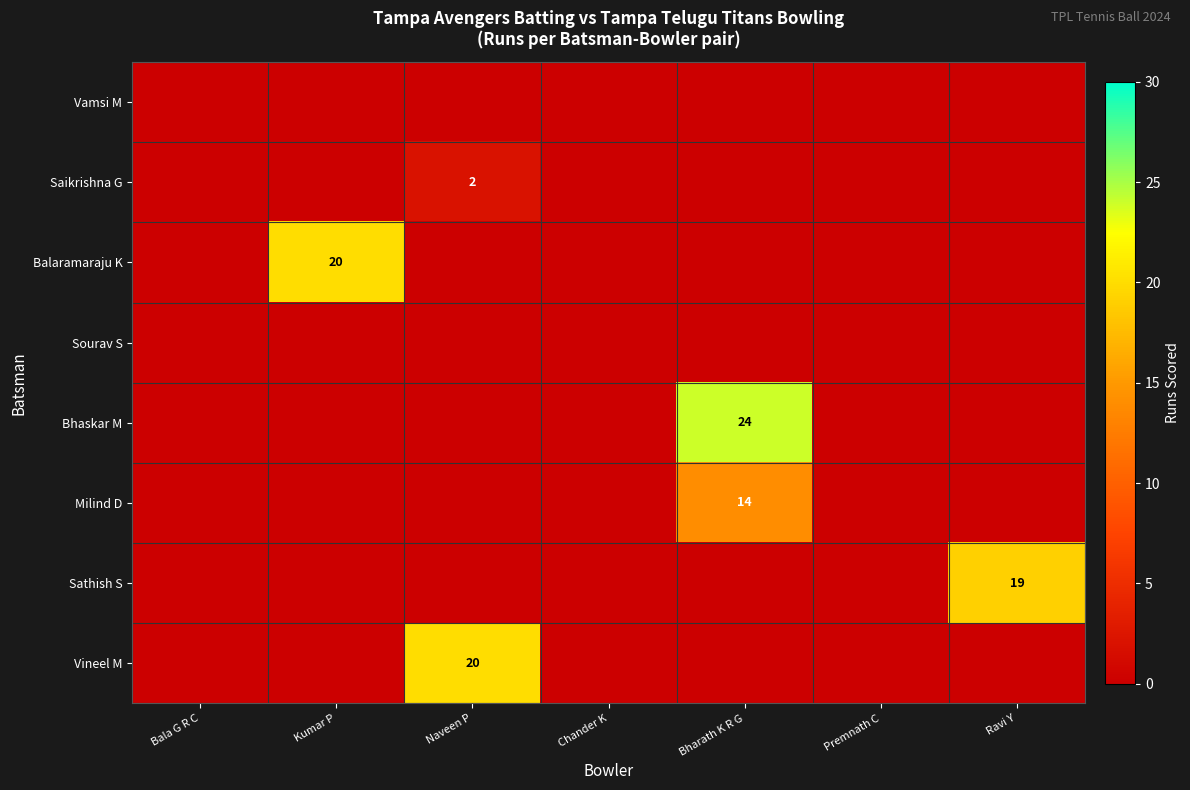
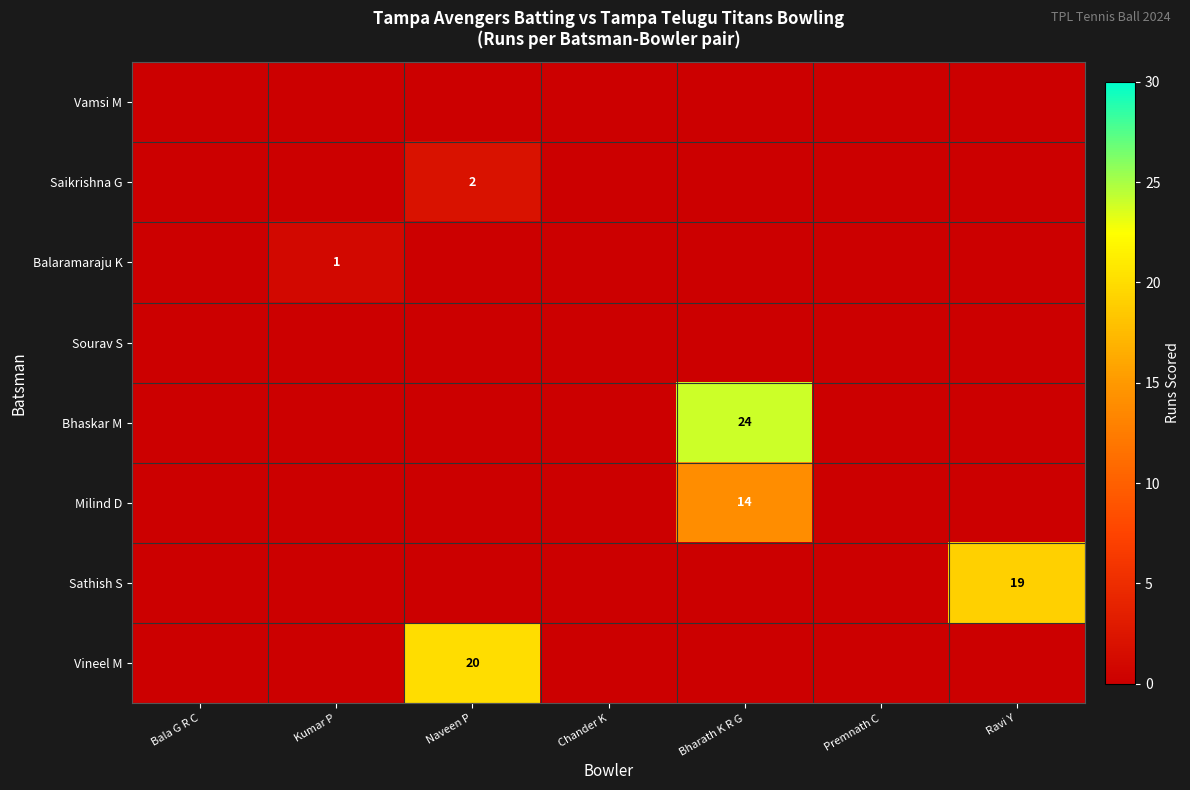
  {
    "Saikrishna G": {
      "Naveen P": 2
    },
    "Balaramaraju K": {
-     "Kumar P": 20
+     "Kumar P": 1
    },
    "Bhaskar M": {
      "Bharath K R G": 24
    },
    "Milind D": {
      "Bharath K R G": 14
    },
    "Sathish S": {
      "Ravi Y": 19
    },
    "Vineel M": {
      "Naveen P": 20
    }
  }
